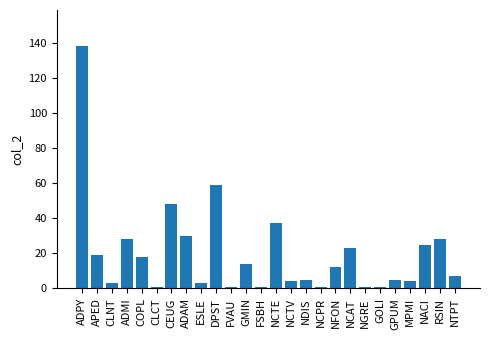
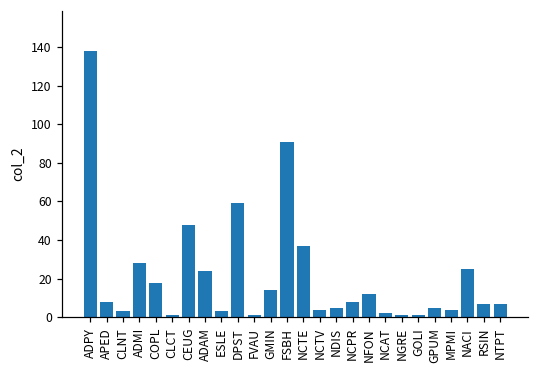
  {
    "ADPY": 138,
-   "APED": 19,
+   "APED": 8,
    "CLNT": 3,
    "ADMI": 28,
    "COPL": 18,
    "CEUG": 48,
-   "ADAM": 30,
+   "ADAM": 24,
    "ESLE": 3,
    "DPST": 59,
    "GMIN": 14,
-   "FSBH": 1,
+   "FSBH": 91,
    "NCTE": 37,
    "NCTV": 4,
    "NDIS": 5,
-   "NCPR": 1,
+   "NCPR": 8,
    "NFON": 12,
-   "NCAT": 23,
+   "NCAT": 2,
    "GPUM": 5,
    "MPMI": 4,
    "NACI": 25,
-   "RSIN": 28,
+   "RSIN": 7,
    "NTPT": 7
  }
